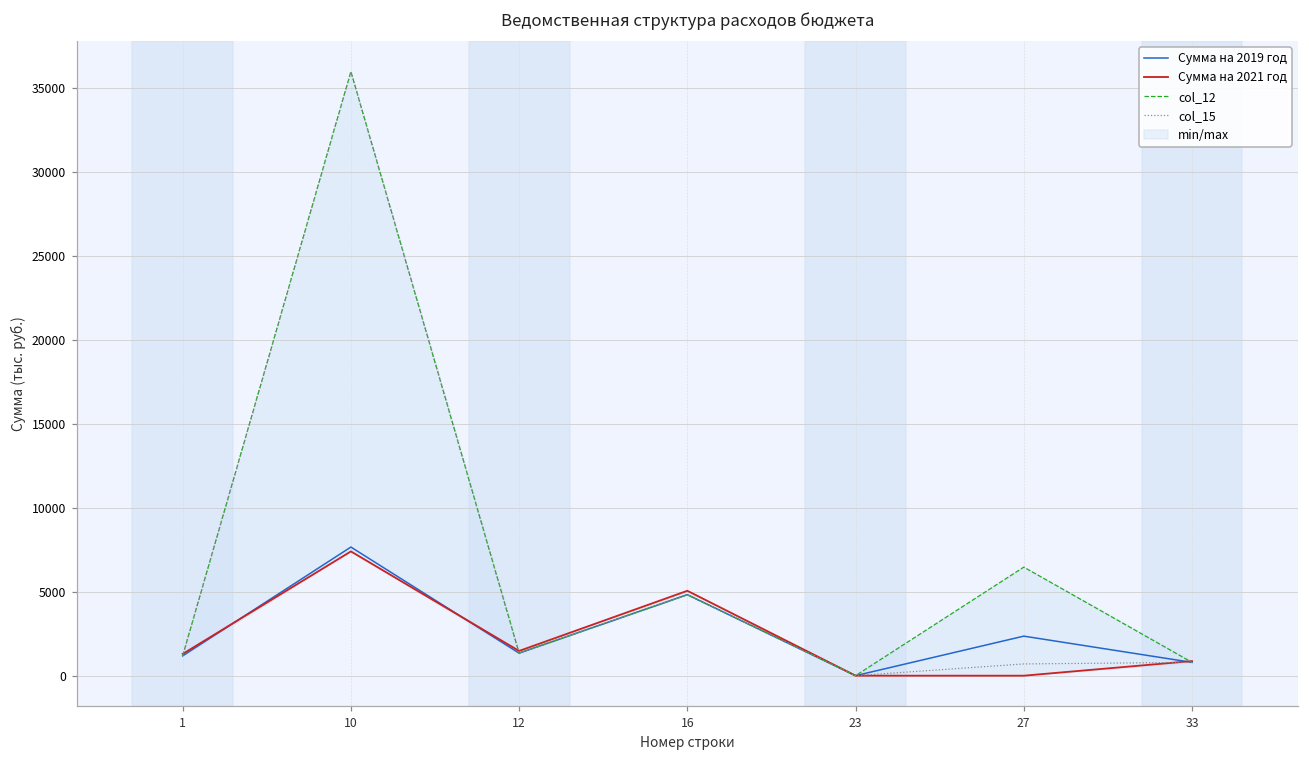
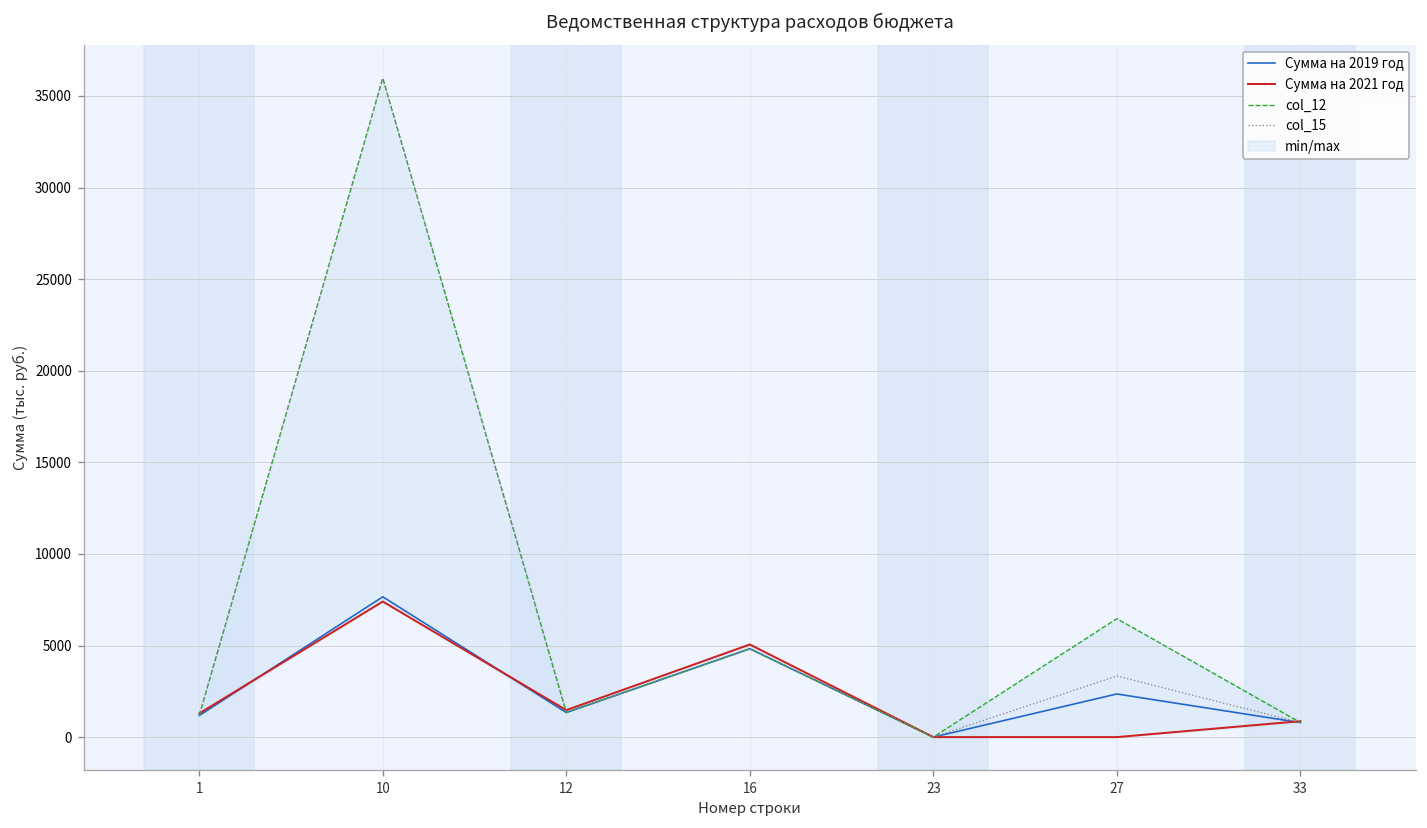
  {
    "Сумма на 2019 год": {
      "10": 7700,
      "27": 2400
    },
    "Сумма на 2021 год": {
      "10": 7400,
      "27": 0
    },
    "col_15": {
-     "27": 700
+     "27": 3300
    }
  }
